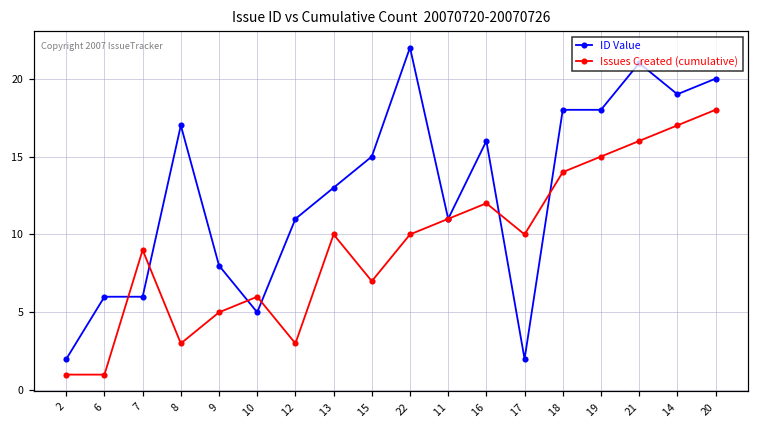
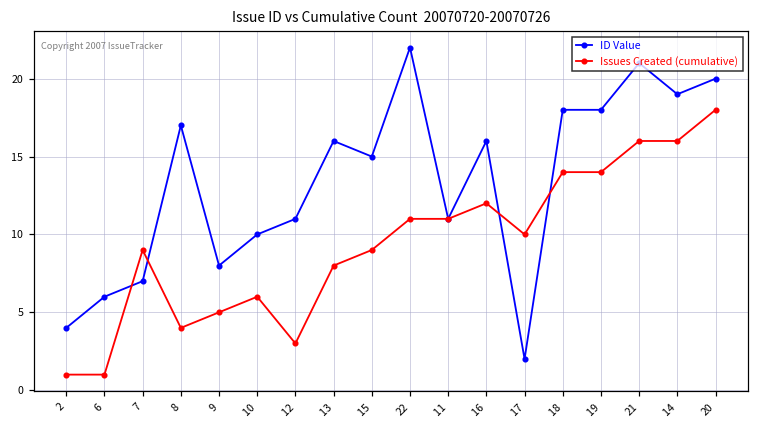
  {
    "ID Value": {
-     "2": 2,
+     "2": 4,
      "6": 6,
-     "7": 6,
+     "7": 7,
      "8": 17,
      "9": 8,
-     "10": 5,
+     "10": 10,
      "12": 11,
-     "13": 13,
+     "13": 16,
      "15": 15,
      "22": 22,
      "16": 16,
      "17": 2,
      "18": 18,
      "19": 18,
      "14": 19,
      "20": 20
    },
    "Issues Created (cumulative)": {
      "2": 1,
      "6": 1,
      "7": 9,
-     "8": 3,
+     "8": 4,
      "9": 5,
      "10": 6,
      "12": 3,
-     "13": 10,
-     "15": 7,
-     "22": 10,
+     "13": 8,
+     "15": 9,
+     "22": 11,
      "16": 12,
      "17": 10,
      "18": 14,
-     "19": 15,
+     "19": 14,
      "21": 16,
-     "14": 17,
+     "14": 16,
      "20": 18
    }
  }
